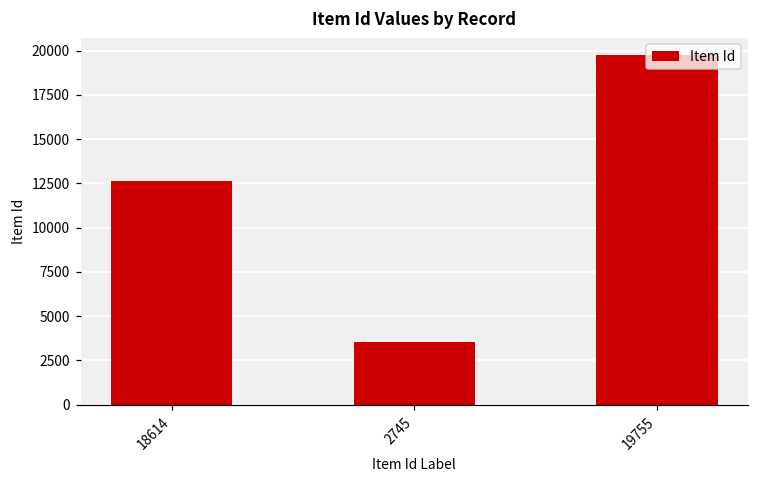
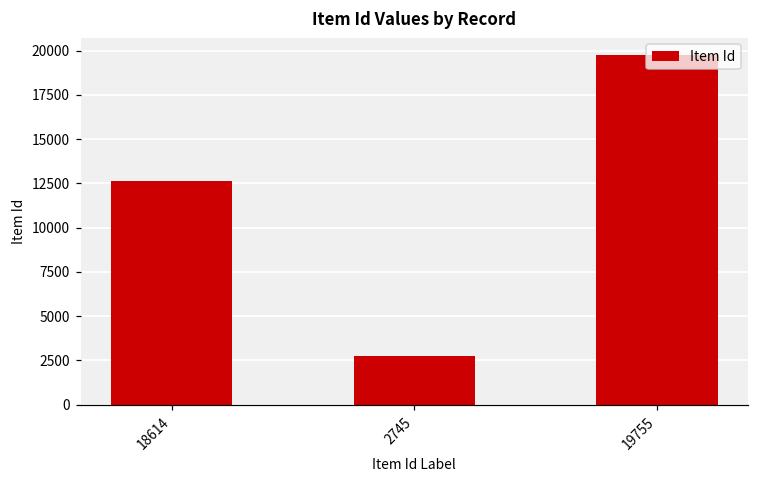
  {
    "18614": 12600,
-   "2745": 3500
+   "2745": 2700
  }
